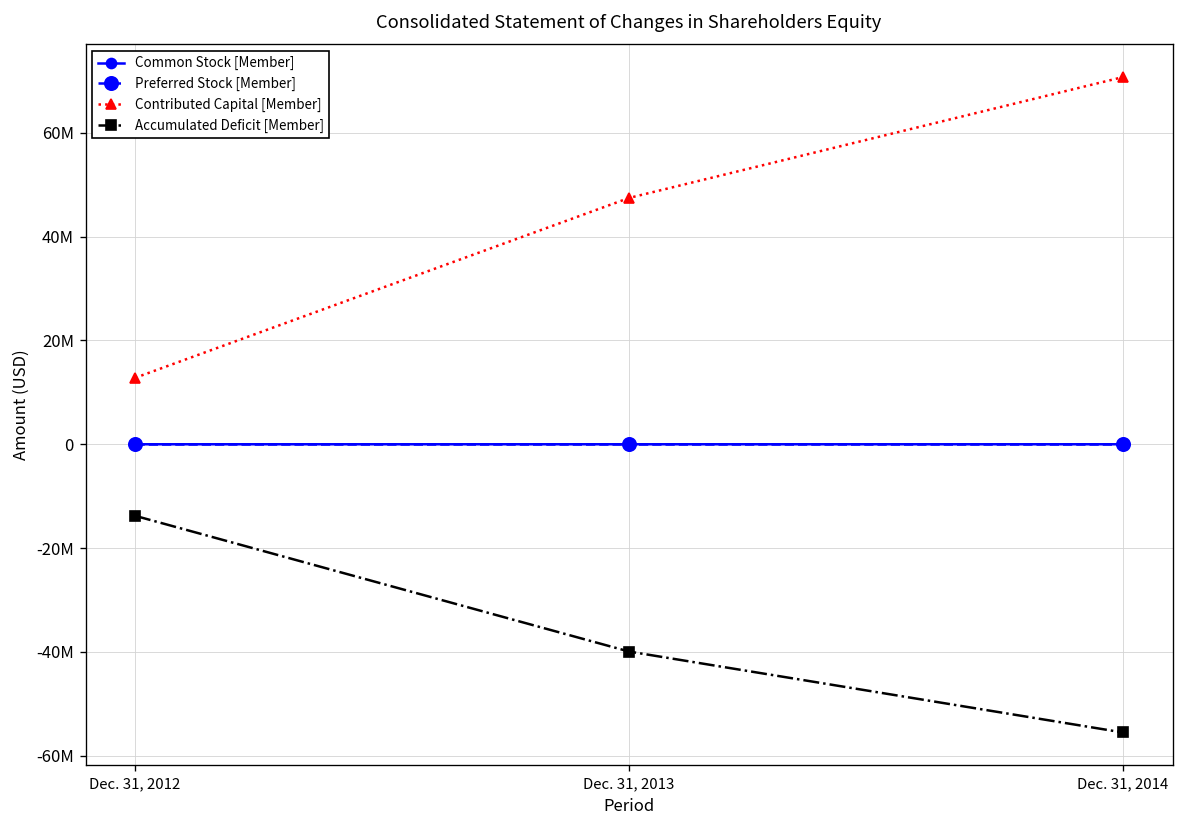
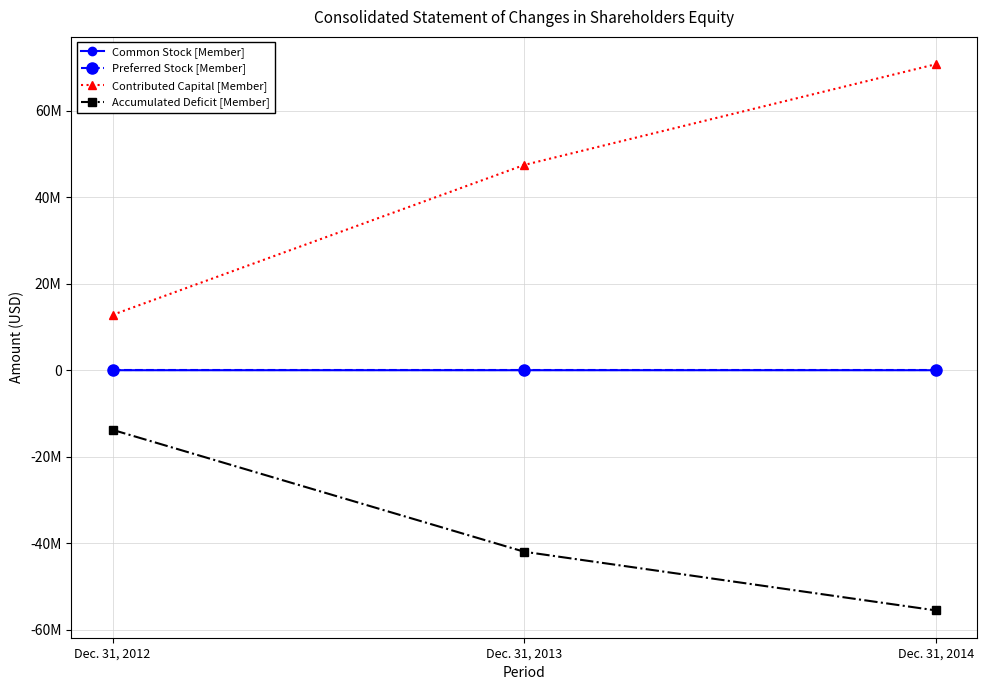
  {
    "Preferred Stock [Member]": {
      "Dec. 31, 2012": 0,
      "Dec. 31, 2013": 0,
      "Dec. 31, 2014": 0
    },
    "Contributed Capital [Member]": {
      "Dec. 31, 2012": 13000000,
      "Dec. 31, 2013": 47000000,
      "Dec. 31, 2014": 71000000
    },
    "Accumulated Deficit [Member]": {
      "Dec. 31, 2012": -14000000,
-     "Dec. 31, 2013": -40000000,
+     "Dec. 31, 2013": -42000000,
      "Dec. 31, 2014": -56000000
    }
  }
